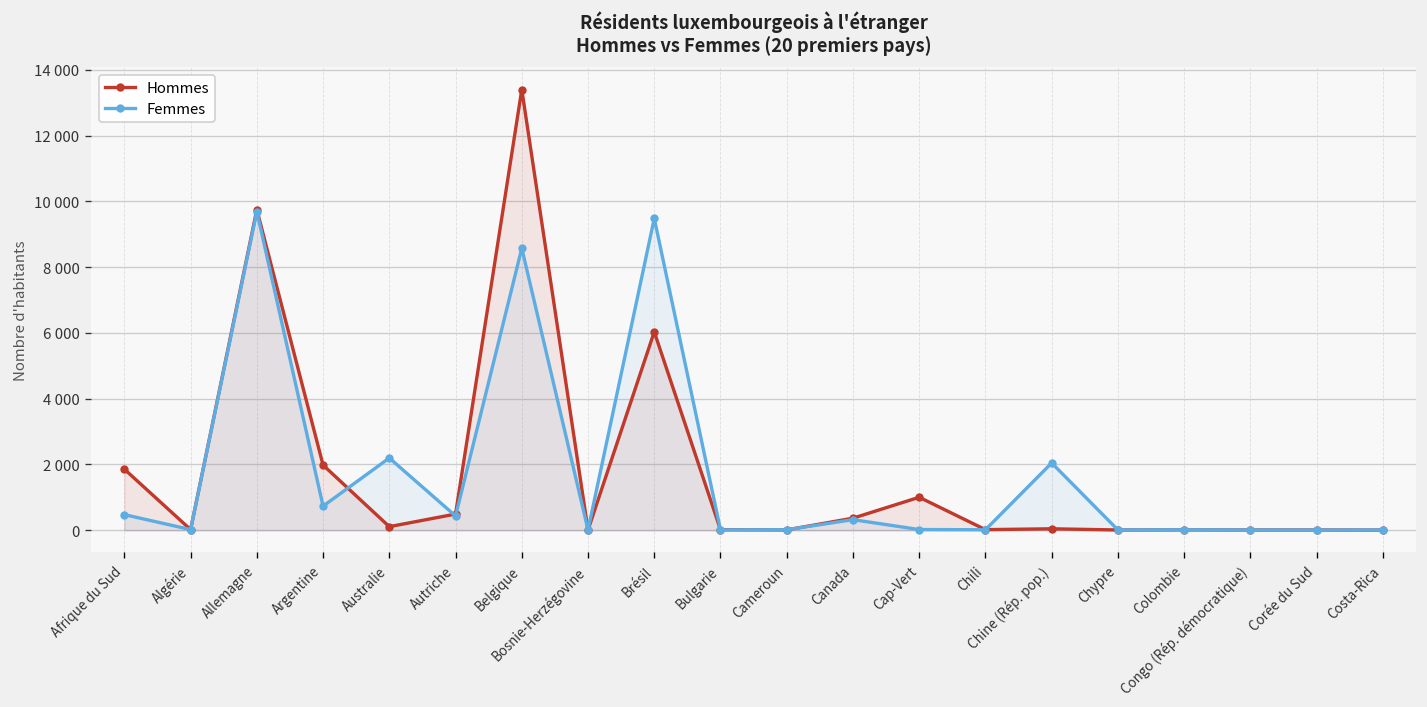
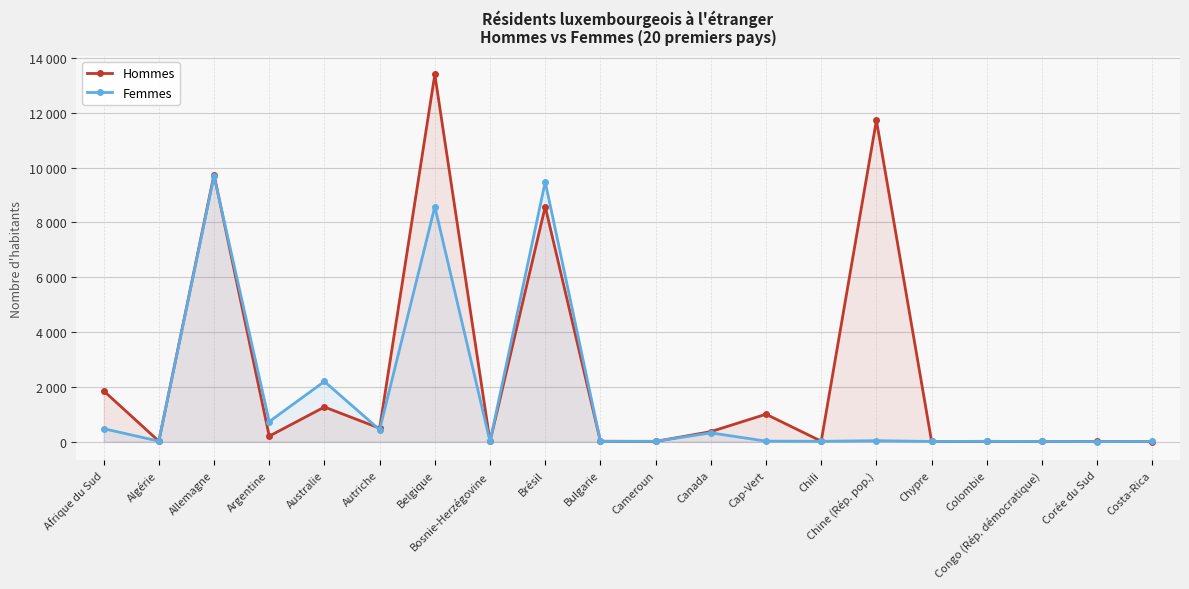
  {
    "Hommes": {
      "Afrique du Sud": 1900,
-     "Argentine": 2000,
-     "Australie": 100,
+     "Argentine": 200,
+     "Australie": 1300,
      "Belgique": 13400,
-     "Brésil": 6000,
+     "Brésil": 8600,
      "Cap-Vert": 1000,
-     "Chine (Rép. pop.)": 0
+     "Chine (Rép. pop.)": 11700
    },
    "Femmes": {
      "Afrique du Sud": 500,
      "Argentine": 700,
      "Australie": 2200,
      "Belgique": 8600,
      "Brésil": 9500,
      "Cap-Vert": 0,
-     "Chine (Rép. pop.)": 2000
+     "Chine (Rép. pop.)": 0
    }
  }
